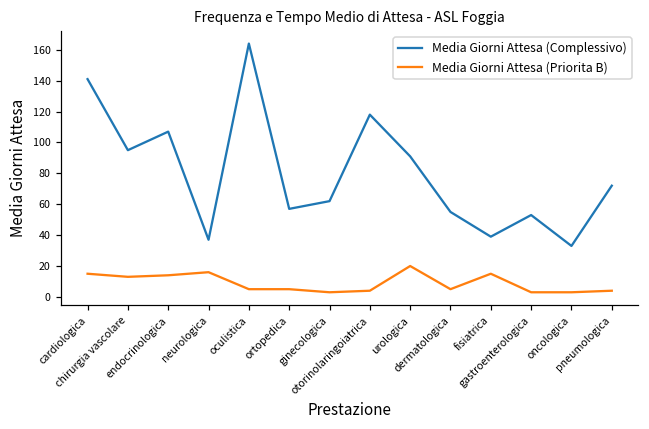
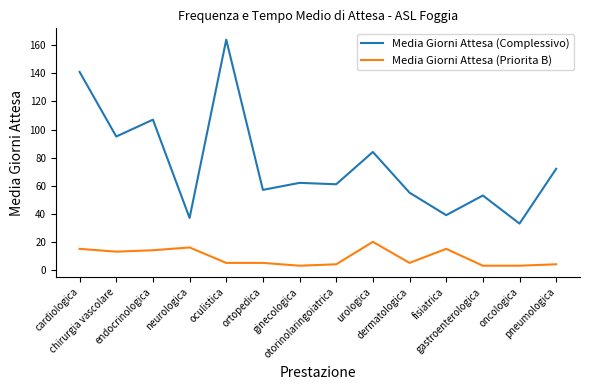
  {
    "Media Giorni Attesa (Complessivo)": {
      "cardiologica": 141,
      "chirurgia vascolare": 95,
      "endocrinologica": 107,
      "neurologica": 37,
      "oculistica": 164,
      "ortopedica": 57,
      "ginecologica": 62,
-     "otorinolaringoiatrica": 118,
-     "urologica": 91,
+     "otorinolaringoiatrica": 61,
+     "urologica": 84,
      "dermatologica": 55,
      "fisiatrica": 39,
      "gastroenterologica": 53,
      "oncologica": 33,
      "pneumologica": 72
    },
    "Media Giorni Attesa (Priorita B)": {
      "cardiologica": 15,
      "chirurgia vascolare": 13,
      "endocrinologica": 14,
      "neurologica": 16,
      "oculistica": 5,
      "ortopedica": 5,
      "ginecologica": 3,
      "otorinolaringoiatrica": 4,
      "urologica": 20,
      "dermatologica": 5,
      "fisiatrica": 15,
      "gastroenterologica": 3,
      "oncologica": 3,
      "pneumologica": 4
    }
  }
